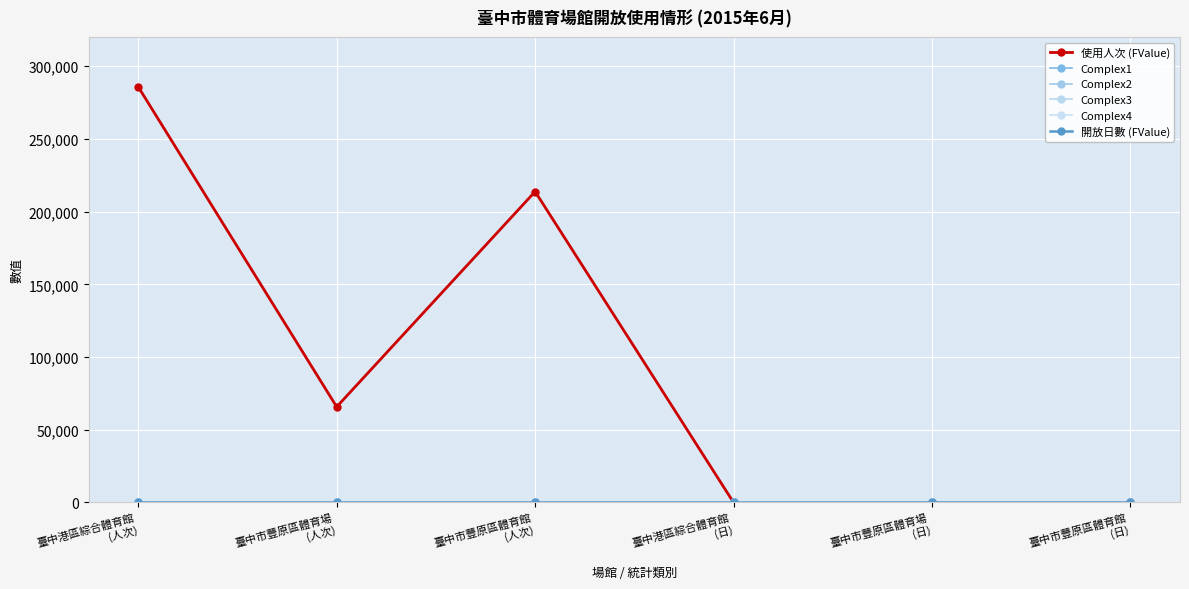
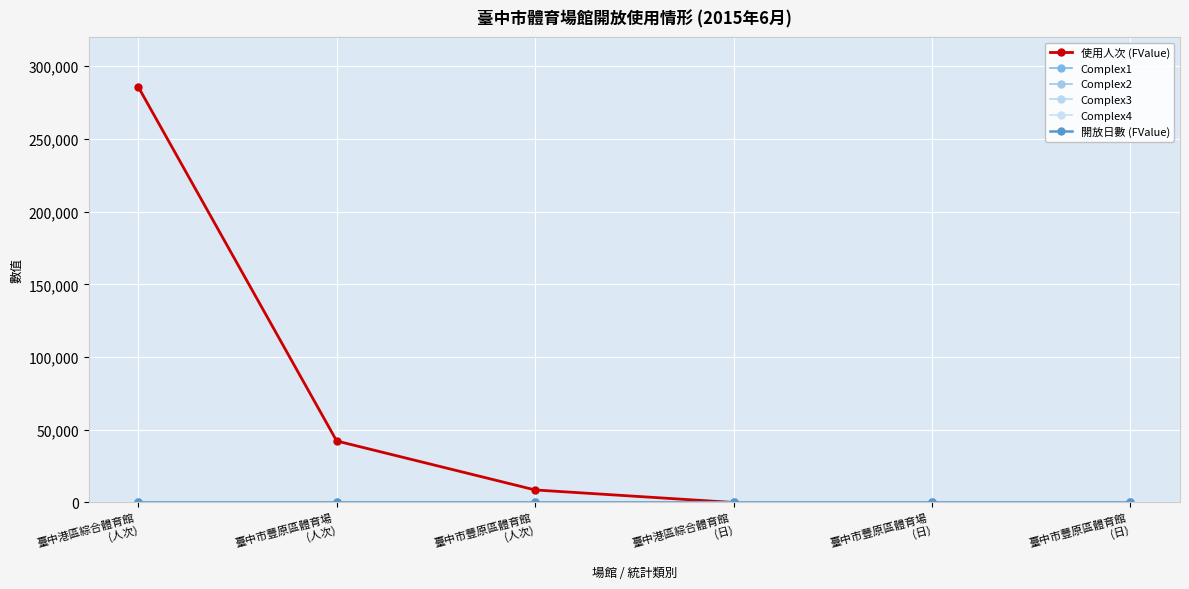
  {
    "使用人次 (FValue)": {
      "臺中港區綜合體育館 (人次)": "286,000",
-     "臺中市豐原區體育場 (人次)": "66,000",
-     "臺中市豐原區體育館 (人次)": "214,000"
+     "臺中市豐原區體育場 (人次)": "42,000",
+     "臺中市豐原區體育館 (人次)": "9,000"
    }
  }
